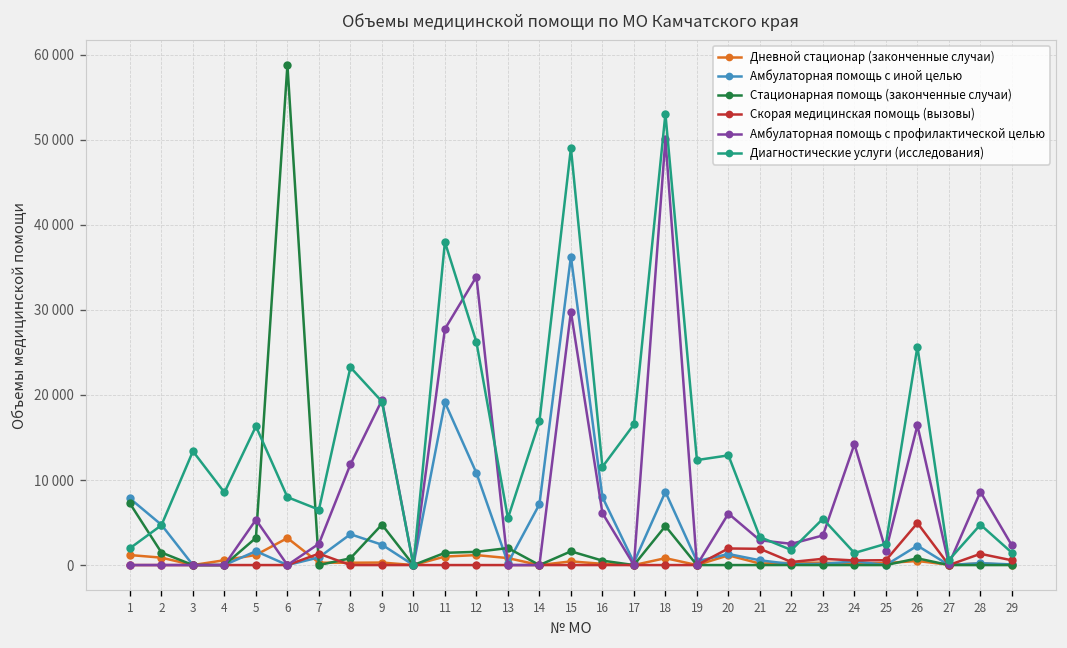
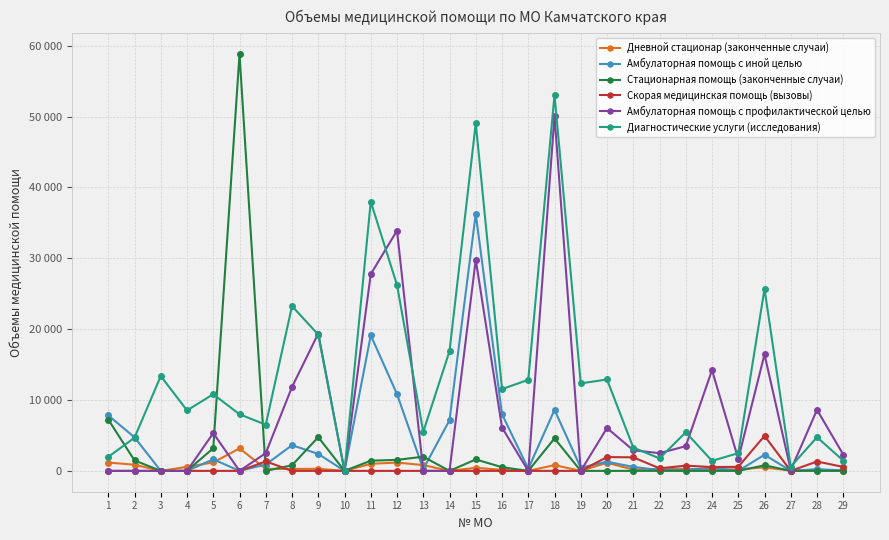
  {
    "Дневной стационар (законченные случаи)": {
      "1": 1000,
      "2": 1000,
      "4": 1000,
      "5": 1000,
      "6": 3000,
      "11": 1000,
      "12": 1000,
      "13": 1000,
      "15": 0,
      "18": 1000
    },
    "Амбулаторная помощь с иной целью": {
      "1": 8000,
      "5": 2000,
      "7": 1000,
      "8": 4000,
      "9": 2000,
      "11": 19000,
      "12": 11000,
      "14": 7000,
      "15": 36000,
      "16": 8000,
      "18": 9000,
      "19": 0,
      "21": 1000,
      "26": 2000
    },
    "Стационарная помощь (законченные случаи)": {
      "1": 7000,
      "2": 1000,
      "5": 3000,
      "6": 59000,
      "8": 1000,
      "9": 5000,
      "11": 1000,
      "12": 2000,
      "13": 2000,
      "15": 2000,
      "16": 1000,
      "18": 5000,
      "20": 0
    },
    "Скорая медицинская помощь (вызовы)": {
      "5": 0,
      "7": 1000,
      "11": 0,
      "12": 0,
      "15": 0,
      "18": 0,
      "20": 2000,
      "21": 2000,
      "23": 1000,
      "26": 5000,
      "28": 1000,
      "29": 1000
    },
    "Амбулаторная помощь с профилактической целью": {
      "5": 5000,
      "7": 3000,
      "8": 12000,
      "11": 28000,
      "12": 34000,
      "15": 30000,
      "16": 6000,
      "18": 50000,
      "20": 6000,
      "21": 3000,
      "22": 2000,
      "23": 3000,
      "24": 14000,
      "25": 2000,
      "26": 16000,
      "28": 9000,
      "29": 2000
    },
    "Диагностические услуги (исследования)": {
      "1": 2000,
      "3": 13000,
      "4": 9000,
-     "5": 16000,
+     "5": 11000,
      "6": 8000,
      "7": 7000,
      "8": 23000,
      "11": 38000,
      "12": 26000,
      "13": 6000,
      "14": 17000,
      "15": 49000,
      "16": 12000,
-     "17": 17000,
+     "17": 13000,
      "18": 53000,
      "19": 12000,
      "20": 13000,
      "21": 3000,
      "22": 2000,
      "23": 5000,
      "24": 1000,
      "25": 3000,
      "26": 26000,
      "27": 1000,
      "28": 5000,
      "29": 1000
    }
  }
